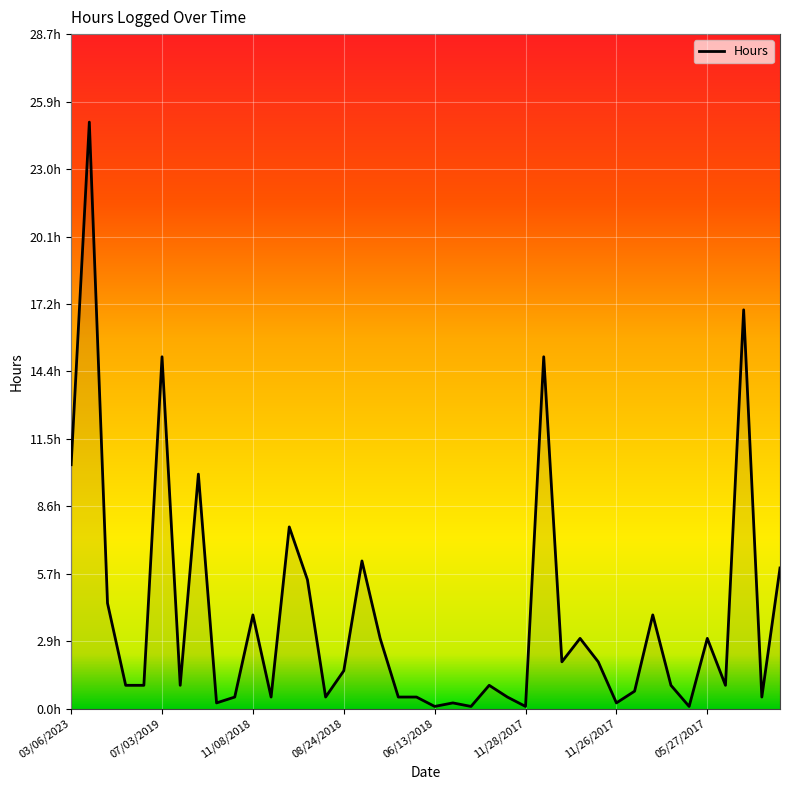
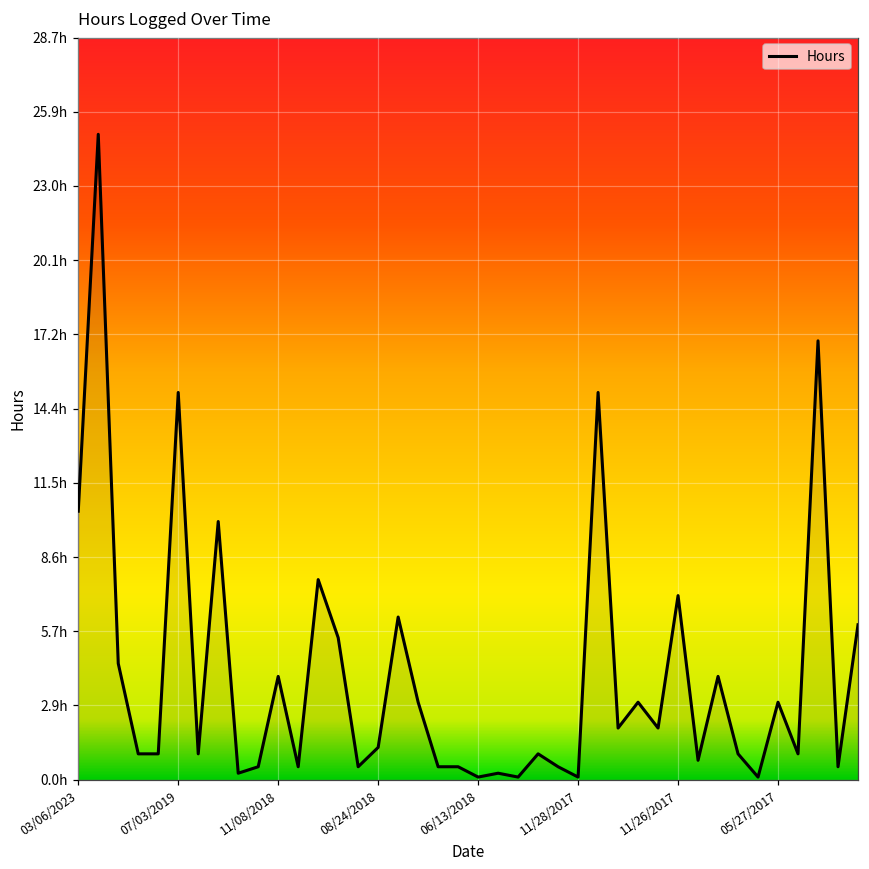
  {
    "03/06/2023": "10.4h",
    "07/03/2019": "15.0h",
-   "08/24/2018": "1.6h",
+   "08/24/2018": "1.3h",
    "11/28/2017": "0.1h",
-   "11/26/2017": "0.3h"
+   "11/26/2017": "7.1h"
  }
